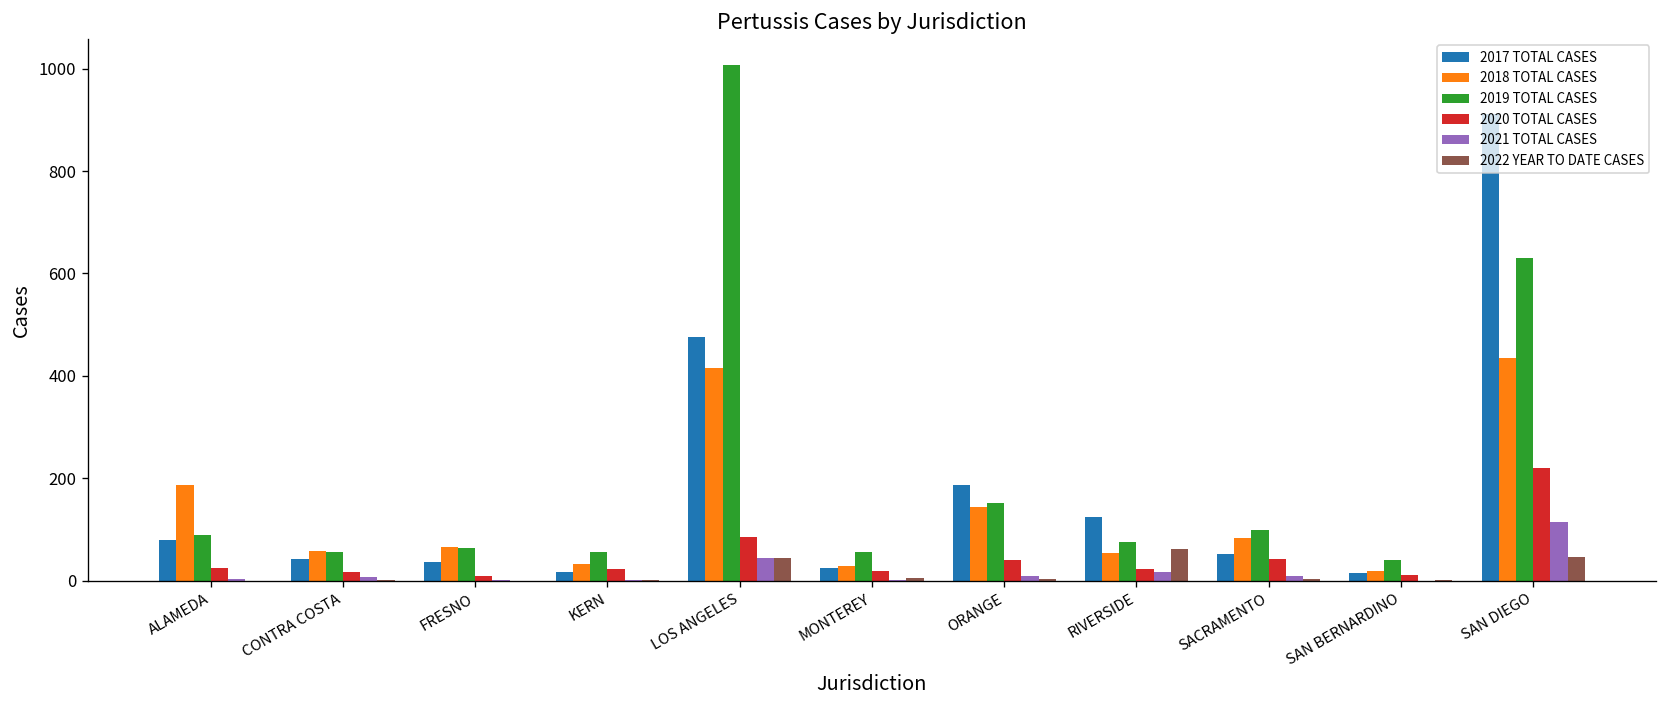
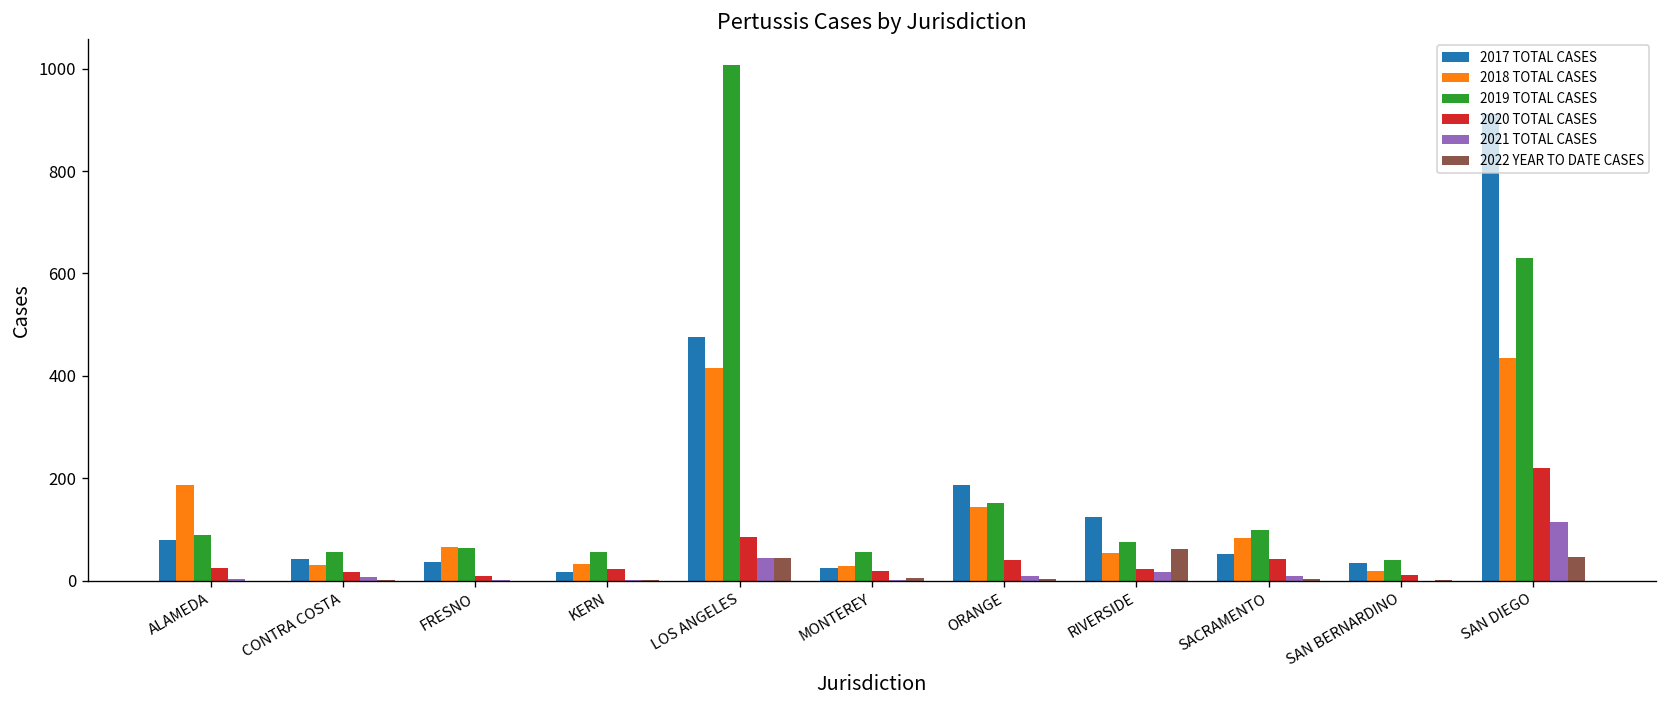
  {
    "2017 TOTAL CASES": {
      "ALAMEDA": 80,
      "CONTRA COSTA": 40,
      "FRESNO": 40,
      "KERN": 20,
      "LOS ANGELES": 480,
      "MONTEREY": 20,
      "ORANGE": 190,
      "RIVERSIDE": 130,
      "SACRAMENTO": 50,
-     "SAN BERNARDINO": 10
+     "SAN BERNARDINO": 40
    },
    "2018 TOTAL CASES": {
      "ALAMEDA": 190,
-     "CONTRA COSTA": 60,
+     "CONTRA COSTA": 30,
      "FRESNO": 70,
      "KERN": 30,
      "LOS ANGELES": 420,
      "MONTEREY": 30,
      "ORANGE": 140,
      "RIVERSIDE": 50,
      "SACRAMENTO": 80,
      "SAN BERNARDINO": 20,
      "SAN DIEGO": 430
    },
    "2019 TOTAL CASES": {
      "ALAMEDA": 90,
      "CONTRA COSTA": 60,
      "FRESNO": 60,
      "KERN": 60,
      "LOS ANGELES": 1010,
      "MONTEREY": 60,
      "ORANGE": 150,
      "RIVERSIDE": 80,
      "SACRAMENTO": 100,
      "SAN BERNARDINO": 40,
      "SAN DIEGO": 630
    },
    "2020 TOTAL CASES": {
      "ALAMEDA": 30,
      "CONTRA COSTA": 20,
      "FRESNO": 10,
      "KERN": 20,
      "LOS ANGELES": 90,
      "MONTEREY": 20,
      "ORANGE": 40,
      "RIVERSIDE": 20,
      "SACRAMENTO": 40,
      "SAN BERNARDINO": 10,
      "SAN DIEGO": 220
    },
    "2021 TOTAL CASES": {
      "CONTRA COSTA": 10,
      "LOS ANGELES": 40,
      "ORANGE": 10,
      "RIVERSIDE": 20,
      "SACRAMENTO": 10,
      "SAN BERNARDINO": 0,
      "SAN DIEGO": 110
    },
    "2022 YEAR TO DATE CASES": {
      "ALAMEDA": 0,
      "FRESNO": 0,
      "LOS ANGELES": 40,
      "MONTEREY": 10,
      "RIVERSIDE": 60,
      "SAN DIEGO": 50
    }
  }
